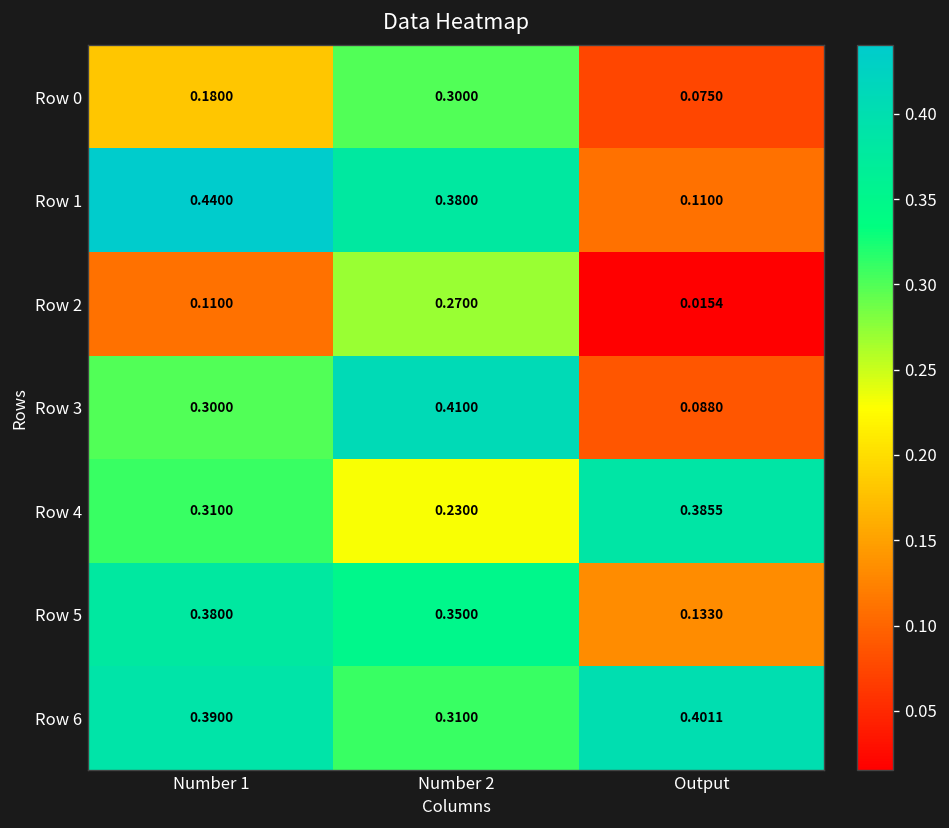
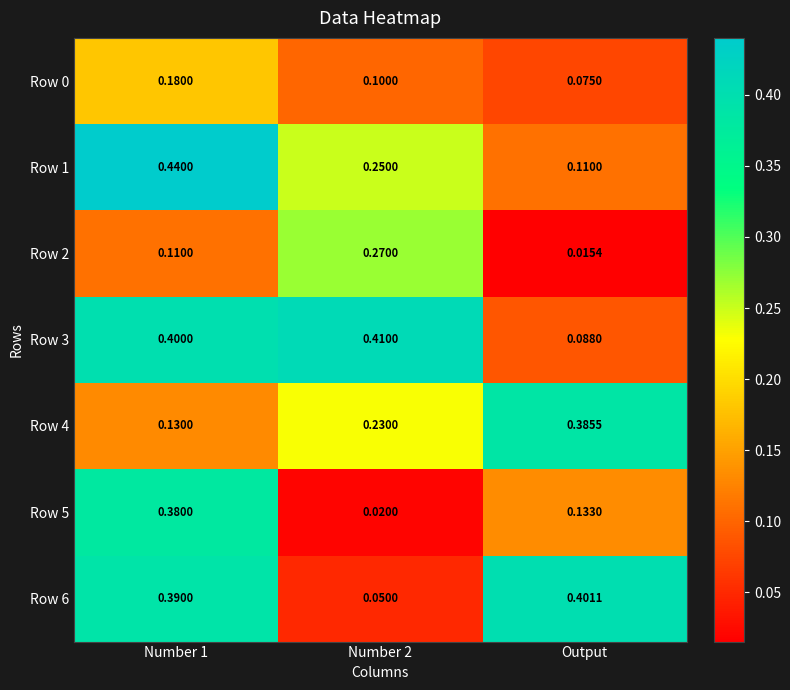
  {
    "Row 0": {
      "Number 1": 0.1800,
-     "Number 2": 0.3000,
+     "Number 2": 0.1000,
      "Output": 0.0750
    },
    "Row 1": {
      "Number 1": 0.4400,
-     "Number 2": 0.3800,
+     "Number 2": 0.2500,
      "Output": 0.1100
    },
    "Row 2": {
      "Number 1": 0.1100,
      "Number 2": 0.2700,
      "Output": 0.0154
    },
    "Row 3": {
-     "Number 1": 0.3000,
+     "Number 1": 0.4000,
      "Number 2": 0.4100,
      "Output": 0.0880
    },
    "Row 4": {
-     "Number 1": 0.3100,
+     "Number 1": 0.1300,
      "Number 2": 0.2300,
      "Output": 0.3855
    },
    "Row 5": {
      "Number 1": 0.3800,
-     "Number 2": 0.3500,
+     "Number 2": 0.0200,
      "Output": 0.1330
    },
    "Row 6": {
      "Number 1": 0.3900,
-     "Number 2": 0.3100,
+     "Number 2": 0.0500,
      "Output": 0.4011
    }
  }
